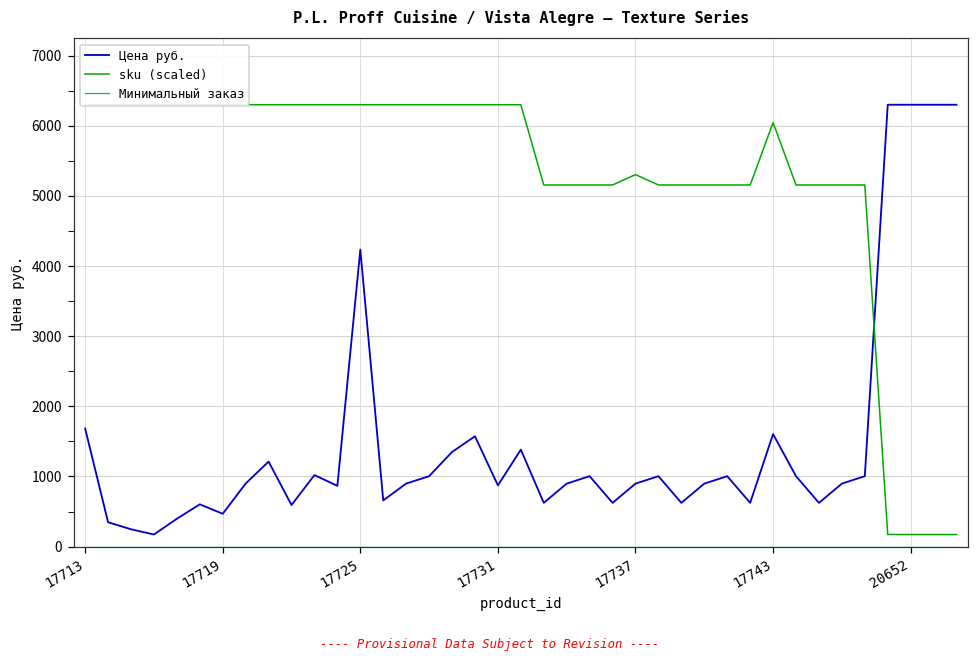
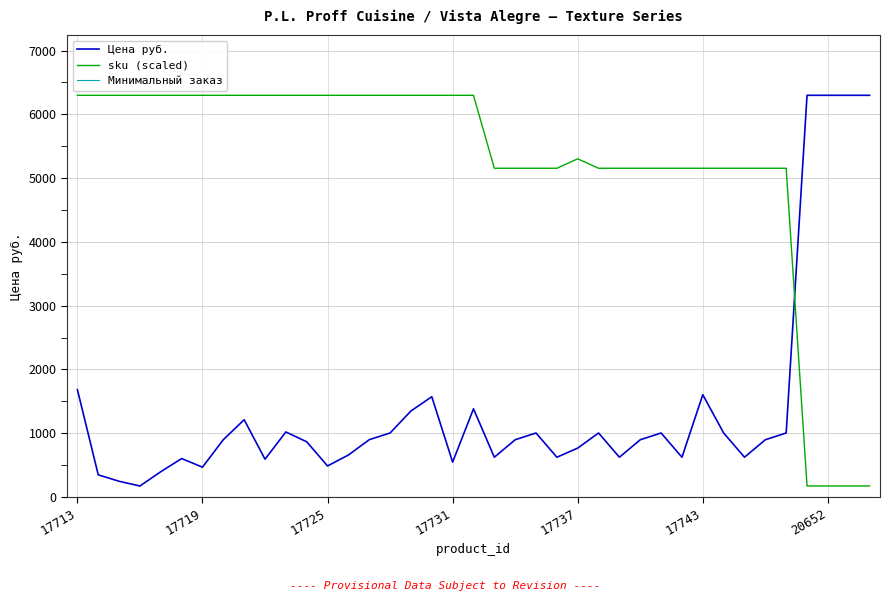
  {
    "Цена руб.": {
      "17713": 1700,
      "17719": 500,
-     "17725": 4200,
-     "17731": 900,
-     "17737": 900,
+     "17725": 500,
+     "17731": 500,
+     "17737": 800,
      "17743": 1600,
      "20652": 6300
    },
    "sku (scaled)": {
      "17713": 6300,
      "17719": 6300,
      "17725": 6300,
      "17731": 6300,
      "17737": 5300,
-     "17743": 6000,
+     "17743": 5200,
      "20652": 200
    },
    "Минимальный заказ": {
      "17713": 0,
      "17719": 0,
      "17725": 0,
      "17731": 0,
      "17737": 0,
      "17743": 0,
      "20652": 0
    }
  }
